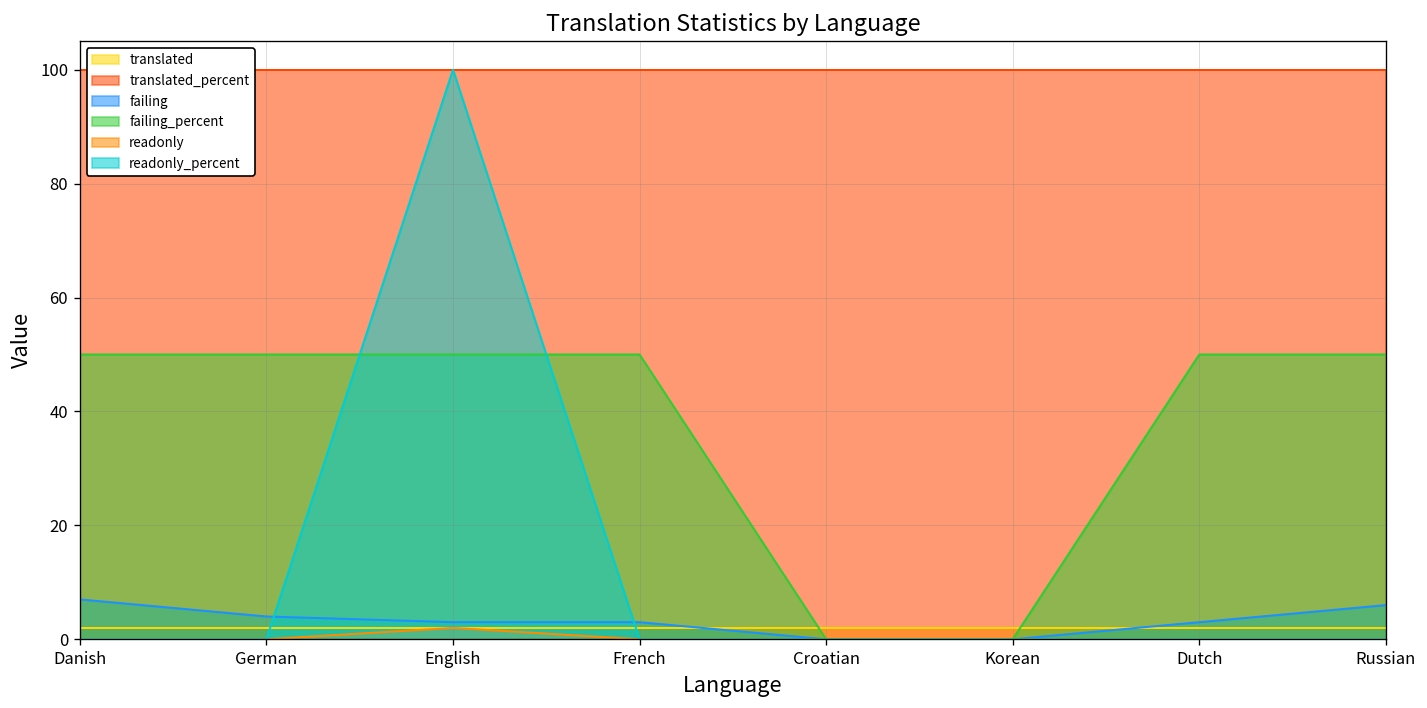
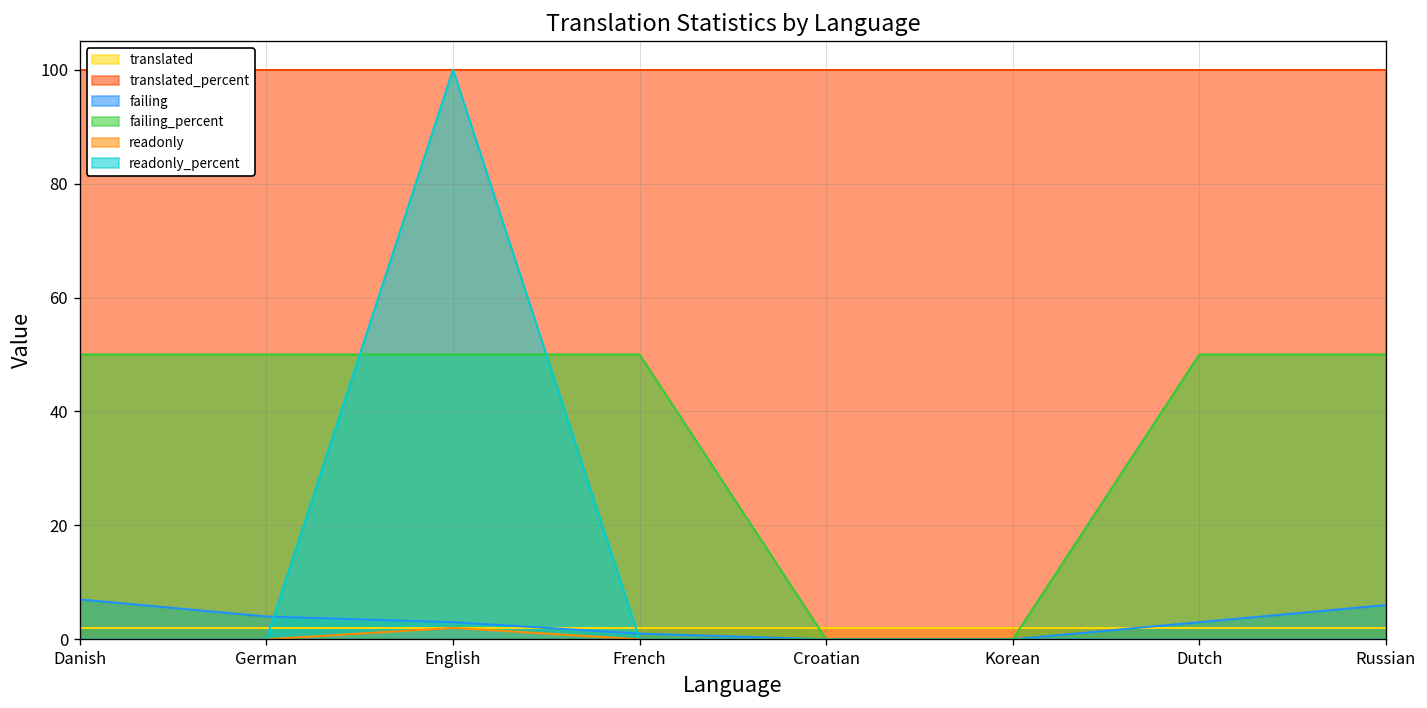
  {
    "translated": {
      "Danish": 2,
      "German": 2,
      "French": 2,
      "Croatian": 2,
      "Korean": 2,
      "Dutch": 2,
      "Russian": 2
    },
    "failing": {
      "Danish": 7,
      "German": 4,
      "English": 3,
-     "French": 3,
+     "French": 1,
      "Dutch": 3,
      "Russian": 6
    },
    "failing_percent": {
      "Danish": 50,
      "German": 50,
      "English": 50,
      "French": 50,
      "Dutch": 50,
      "Russian": 50
    }
  }
